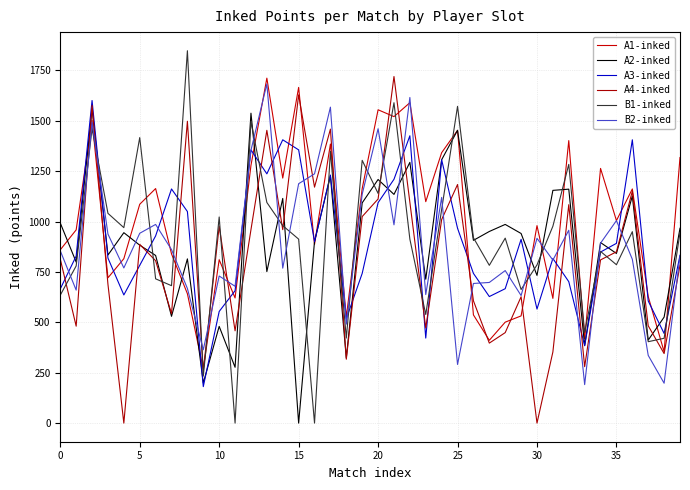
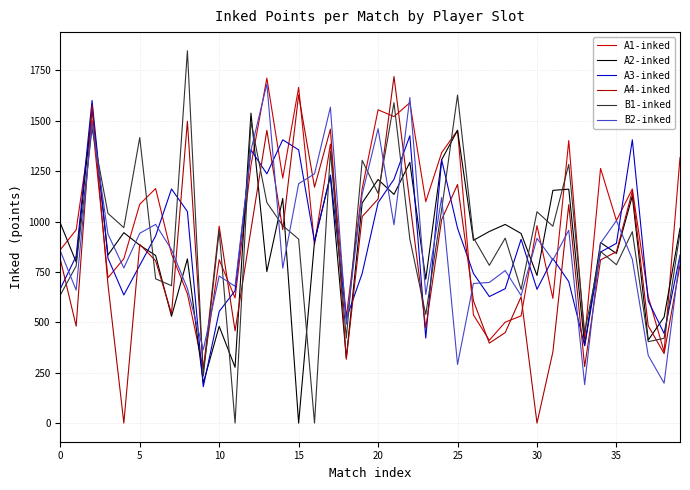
  {
    "A2-inked": {
      "0": 990,
      "10": 480,
      "15": 0,
      "20": 1210,
      "30": 730
    },
    "A3-inked": {
      "0": 670,
      "5": 780,
      "10": 550,
      "15": 1360,
      "20": 1090,
      "25": 970,
-     "30": 570,
+     "30": 660,
      "35": 890
    },
    "B1-inked": {
      "0": 640,
      "5": 1420,
-     "10": 1020,
+     "10": 950,
      "15": 910,
      "20": 1140,
-     "25": 1570,
-     "30": 790,
+     "25": 1630,
+     "30": 1050,
      "35": 790
    },
    "B2-inked": {
      "5": 940,
      "10": 730,
      "15": 1190,
      "20": 1460,
      "25": 290,
      "30": 920
    }
  }
